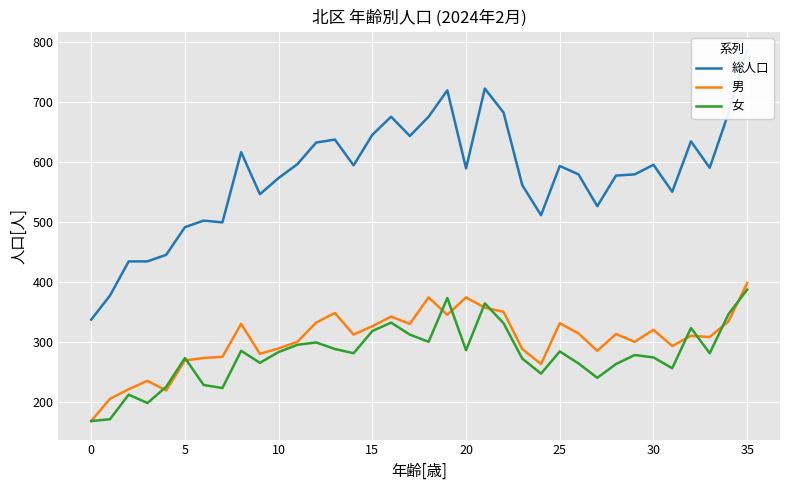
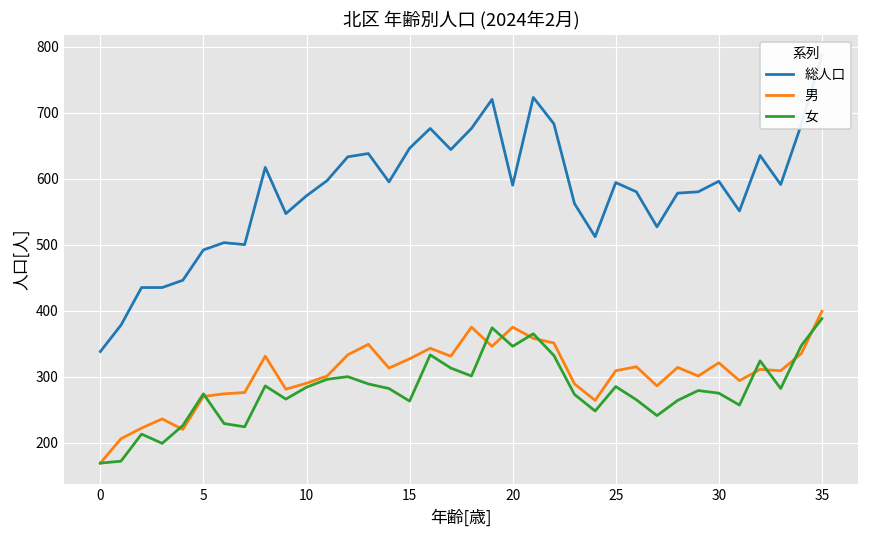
  {
    "総人口": {
      "0": 340,
      "5": 490,
      "10": 570,
      "15": 650,
      "20": 590,
      "25": 590,
      "30": 600
    },
    "男": {
      "10": 290,
      "15": 330,
      "20": 380,
-     "25": 330,
+     "25": 310,
      "30": 320,
      "35": 400
    },
    "女": {
      "10": 280,
-     "15": 320,
-     "20": 290,
+     "15": 260,
+     "20": 350,
      "25": 290,
      "30": 280,
      "35": 390
    }
  }
